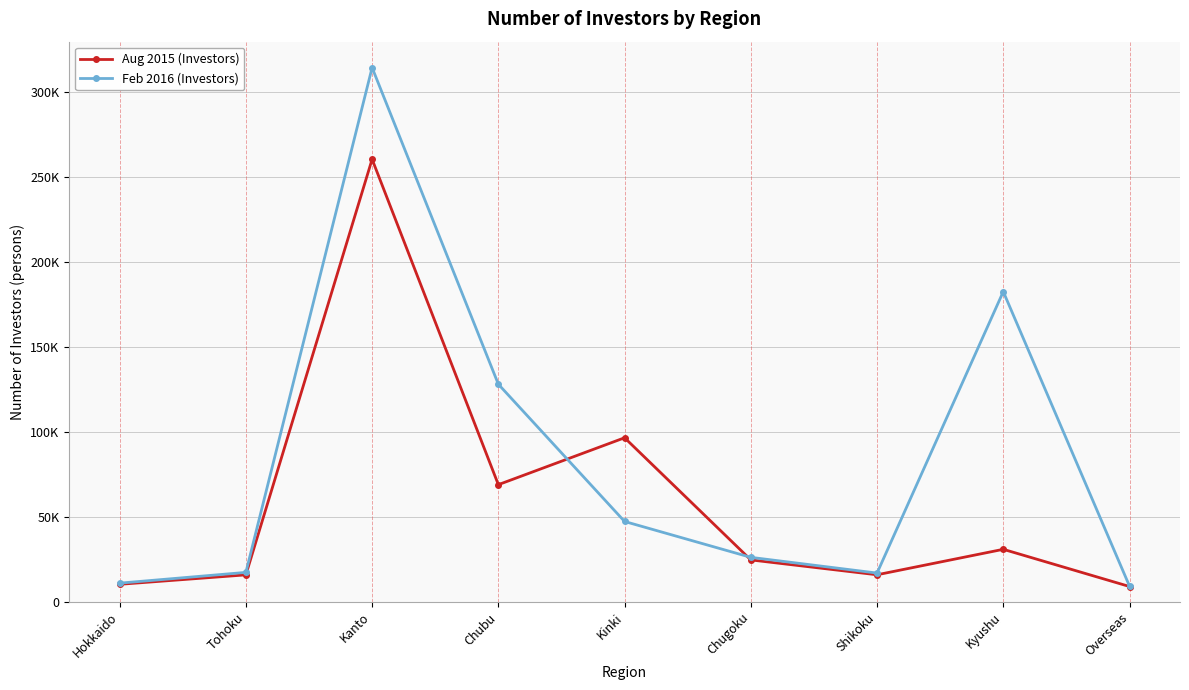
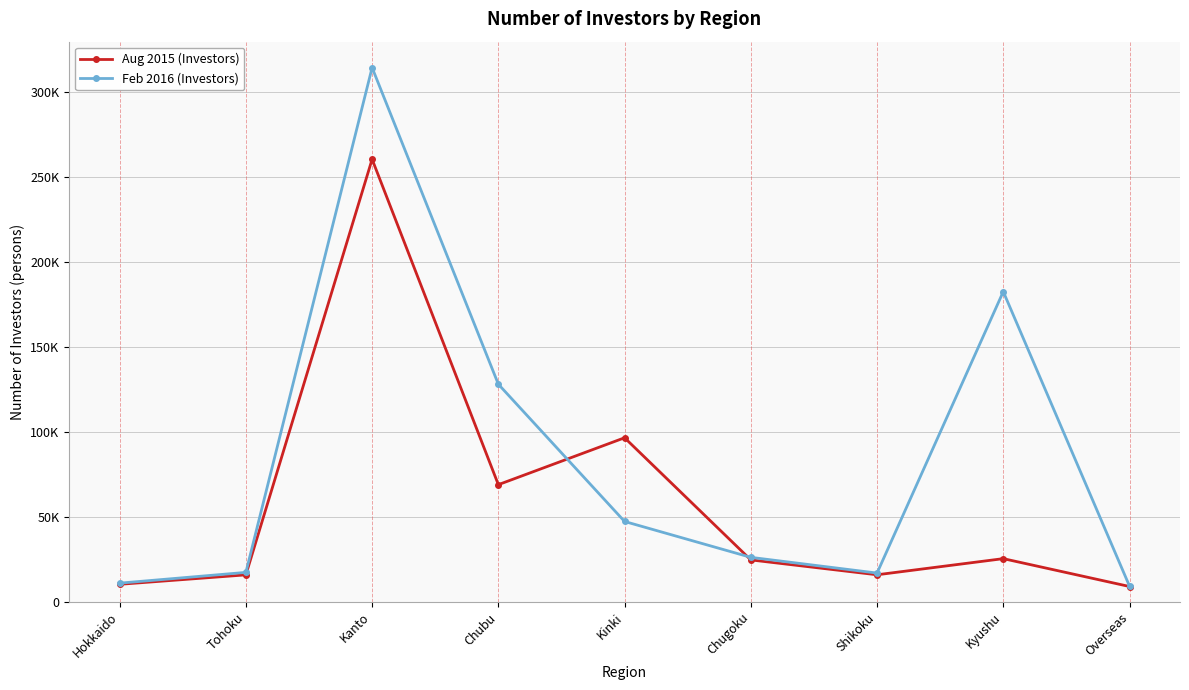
  {
    "Aug 2015 (Investors)": {
      "Kanto": 260000,
      "Chubu": 69000,
      "Kinki": 96000,
      "Chugoku": 25000,
-     "Kyushu": 31000
+     "Kyushu": 25000
    },
    "Feb 2016 (Investors)": {
      "Kanto": 314000,
      "Chubu": 128000,
      "Kinki": 47000,
      "Chugoku": 26000,
      "Kyushu": 182000
    }
  }
